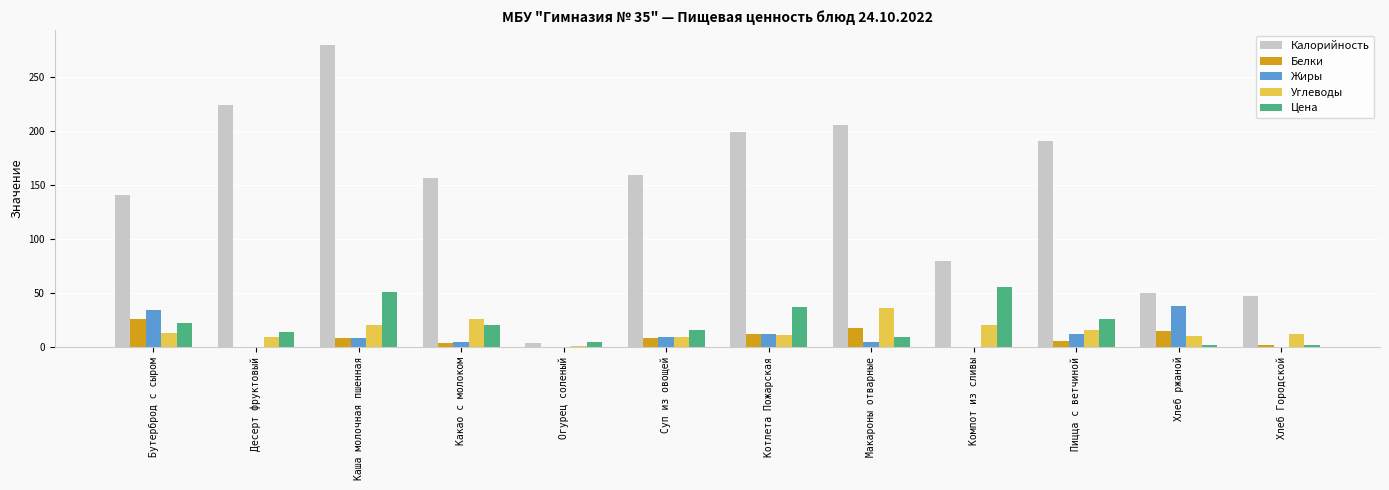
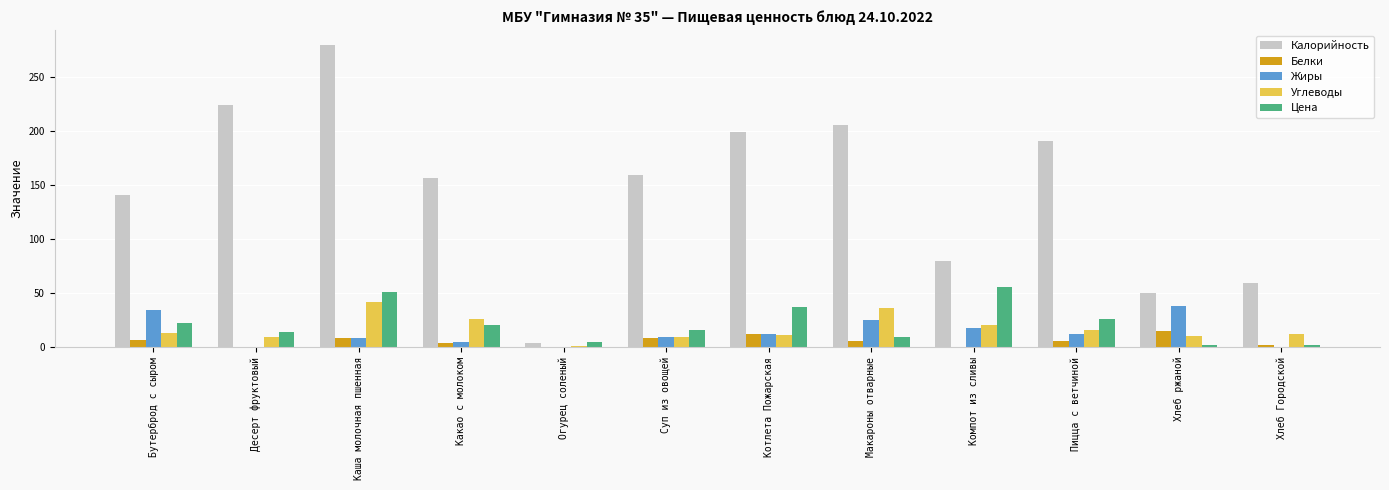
  {
    "Калорийность": {
      "Бутерброд с сыром": 141,
      "Десерт фруктовый": 224,
      "Каша молочная пшенная": 279,
      "Какао с молоком": 156,
      "Огурец соленый": 4,
      "Суп из овощей": 159,
      "Котлета Пожарская": 199,
      "Макароны отварные": 205,
      "Компот из сливы": 80,
      "Пицца с ветчиной": 190,
      "Хлеб ржаной": 50,
-     "Хлеб Городской": 47
+     "Хлеб Городской": 59
    },
    "Белки": {
-     "Бутерброд с сыром": 25,
+     "Бутерброд с сыром": 7,
      "Каша молочная пшенная": 9,
      "Какао с молоком": 4,
      "Суп из овощей": 9,
      "Котлета Пожарская": 12,
-     "Макароны отварные": 18,
+     "Макароны отварные": 6,
      "Компот из сливы": 0,
      "Пицца с ветчиной": 6,
      "Хлеб ржаной": 15
    },
    "Жиры": {
      "Бутерброд с сыром": 34,
      "Каша молочная пшенная": 9,
      "Какао с молоком": 4,
      "Суп из овощей": 10,
      "Котлета Пожарская": 12,
-     "Макароны отварные": 4,
-     "Компот из сливы": 0,
+     "Макароны отварные": 25,
+     "Компот из сливы": 17,
      "Пицца с ветчиной": 12,
      "Хлеб ржаной": 38
    },
    "Углеводы": {
      "Бутерброд с сыром": 13,
      "Десерт фруктовый": 9,
-     "Каша молочная пшенная": 21,
+     "Каша молочная пшенная": 42,
      "Какао с молоком": 26,
      "Суп из овощей": 9,
      "Котлета Пожарская": 11,
      "Макароны отварные": 36,
      "Компот из сливы": 20,
      "Пицца с ветчиной": 16,
      "Хлеб ржаной": 10,
      "Хлеб Городской": 12
    },
    "Цена": {
      "Бутерброд с сыром": 22,
      "Десерт фруктовый": 14,
      "Каша молочная пшенная": 51,
      "Какао с молоком": 20,
      "Огурец соленый": 5,
      "Суп из овощей": 16,
      "Котлета Пожарская": 37,
      "Макароны отварные": 9,
      "Компот из сливы": 55,
      "Пицца с ветчиной": 26
    }
  }
